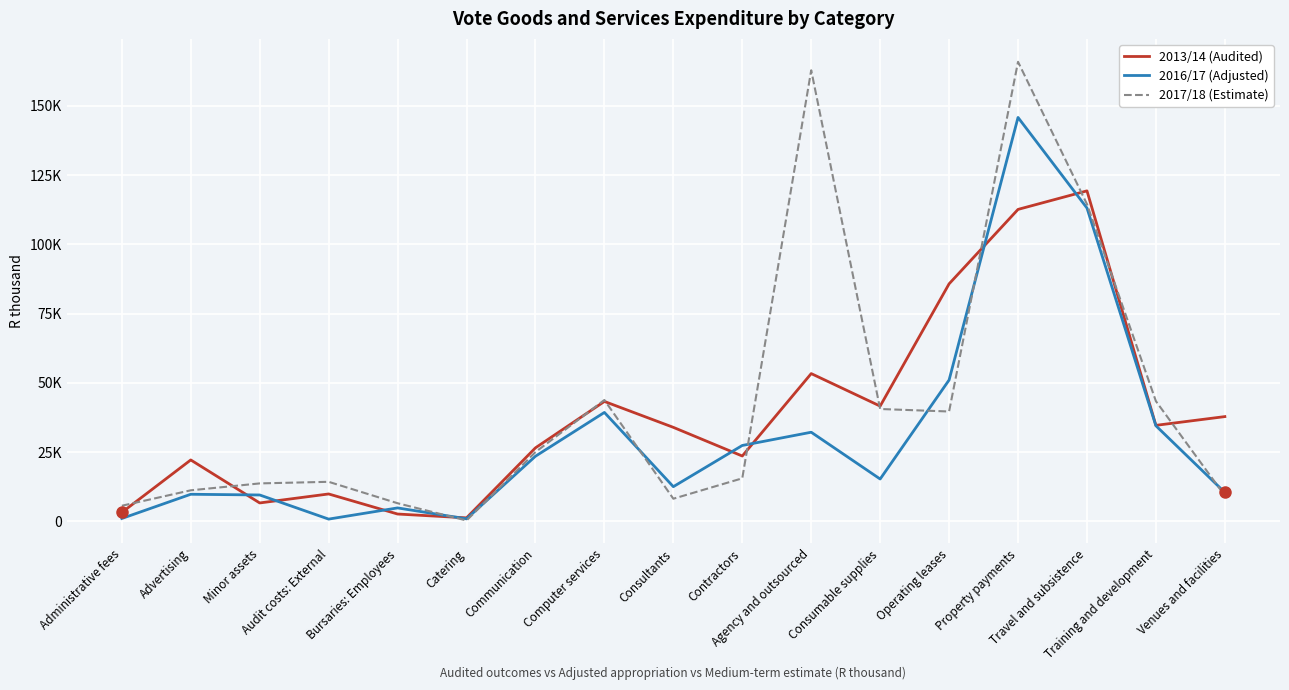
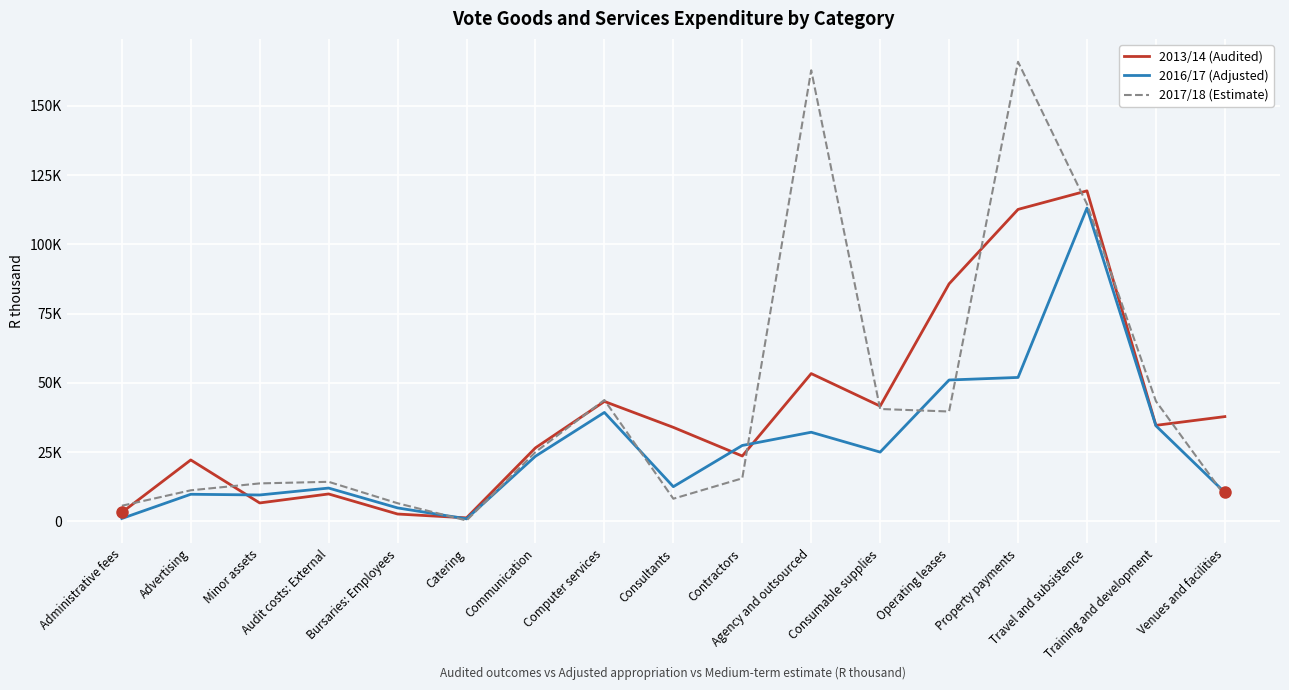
  {
    "2016/17 (Adjusted)": {
      "Administrative fees": 1000,
      "Advertising": 10000,
      "Minor assets": 10000,
-     "Audit costs: External": 1000,
+     "Audit costs: External": 12000,
      "Bursaries: Employees": 5000,
      "Communication": 24000,
      "Computer services": 39000,
      "Consultants": 13000,
      "Contractors": 27000,
      "Agency and outsourced": 32000,
-     "Consumable supplies": 15000,
+     "Consumable supplies": 25000,
      "Operating leases": 51000,
-     "Property payments": 146000,
+     "Property payments": 52000,
      "Travel and subsistence": 113000
    },
    "2017/18 (Estimate)": {
      "Administrative fees": 6000,
      "Advertising": 11000,
      "Minor assets": 14000,
      "Audit costs: External": 14000,
      "Bursaries: Employees": 7000,
      "Communication": 25000,
      "Consultants": 8000,
      "Contractors": 16000,
      "Agency and outsourced": 163000,
      "Consumable supplies": 41000,
      "Operating leases": 40000,
      "Property payments": 166000,
      "Travel and subsistence": 114000,
      "Training and development": 43000,
      "Venues and facilities": 9000
    }
  }
